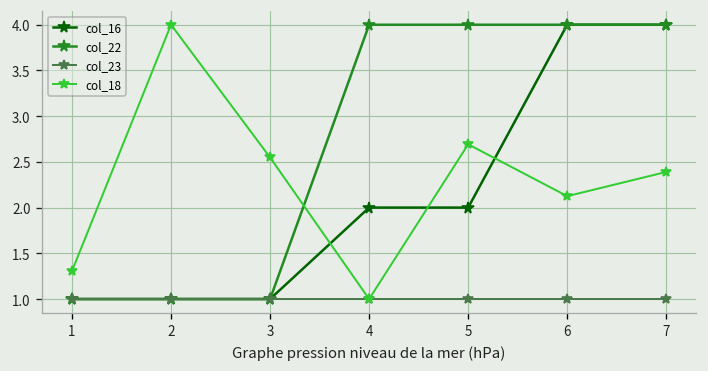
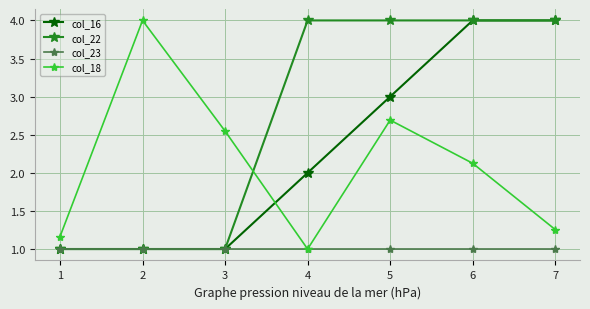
  {
    "col_16": {
      "4": 2,
-     "5": 2
+     "5": 3
    },
    "col_22": {
      "4": 4.0,
      "5": 4.0
    },
    "col_23": {
      "5": 1.0,
      "6": 1.0,
      "7": 1.0
    },
    "col_18": {
-     "1": 1.3,
+     "1": 1.2,
      "2": 4.0,
      "3": 2.5,
      "5": 2.7,
      "6": 2.1,
-     "7": 2.4
+     "7": 1.3
    }
  }
